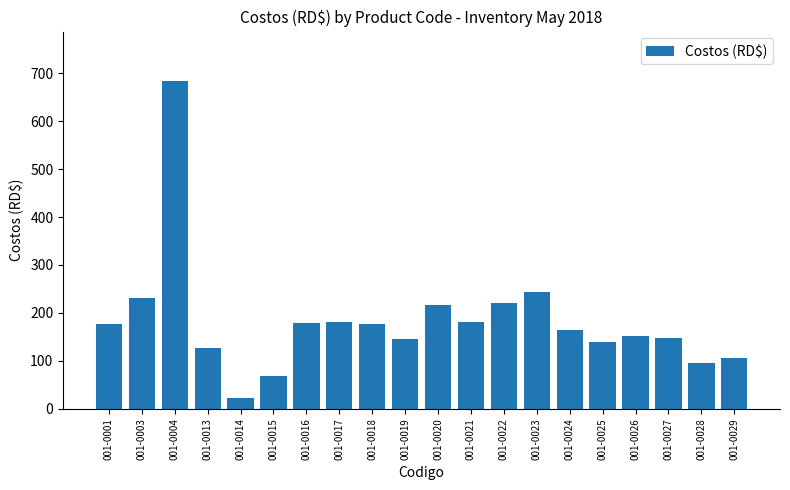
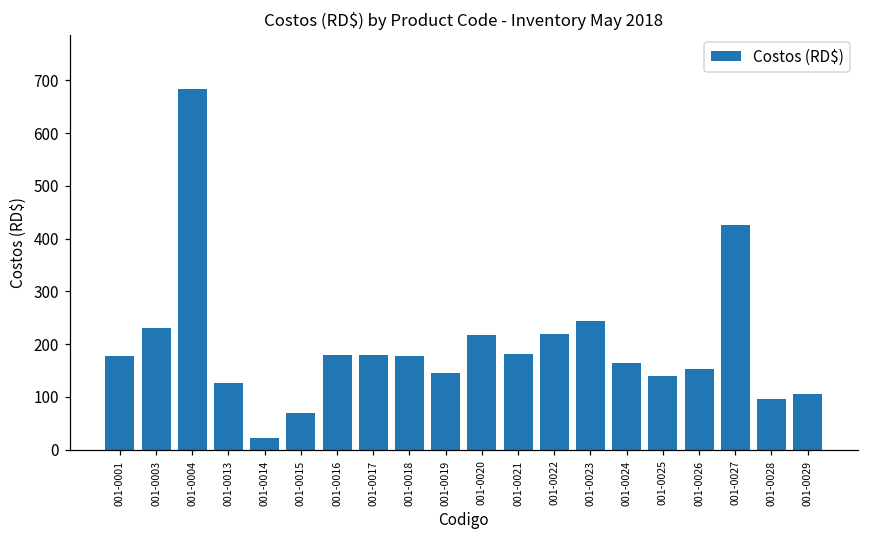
  {
    "001-0001": 180,
    "001-0003": 230,
    "001-0004": 680,
    "001-0013": 130,
    "001-0014": 20,
    "001-0015": 70,
    "001-0016": 180,
    "001-0017": 180,
    "001-0018": 180,
    "001-0019": 150,
    "001-0020": 220,
    "001-0021": 180,
    "001-0022": 220,
    "001-0023": 240,
    "001-0024": 160,
    "001-0025": 140,
    "001-0026": 150,
-   "001-0027": 150,
+   "001-0027": 430,
    "001-0028": 100,
    "001-0029": 110
  }
